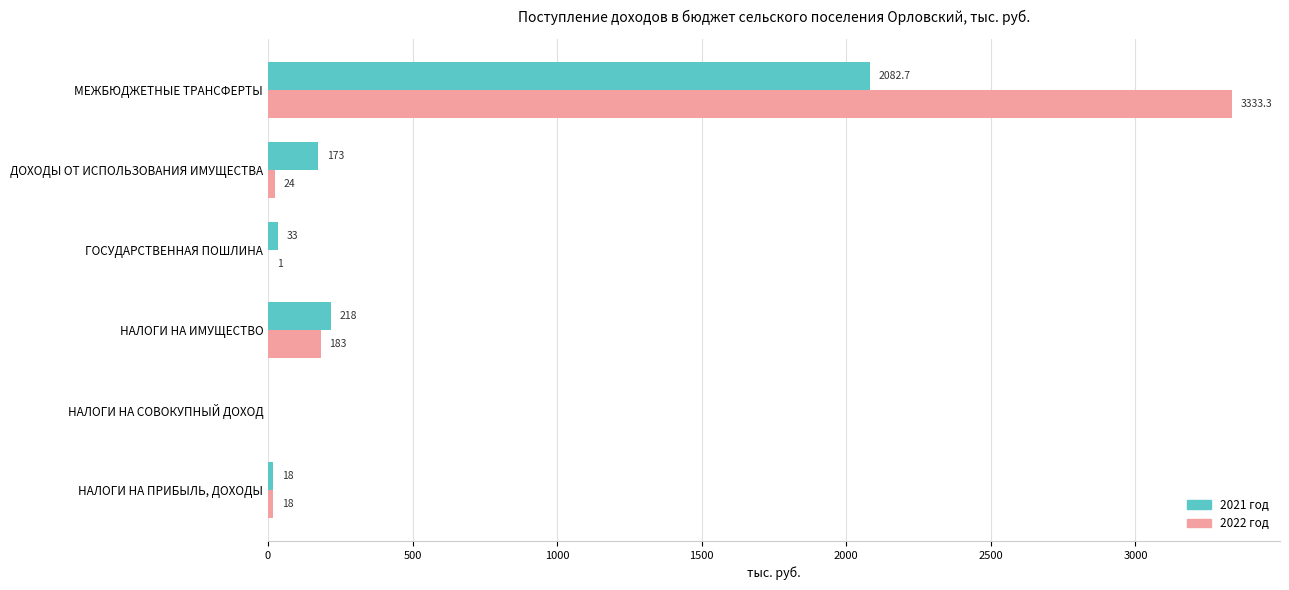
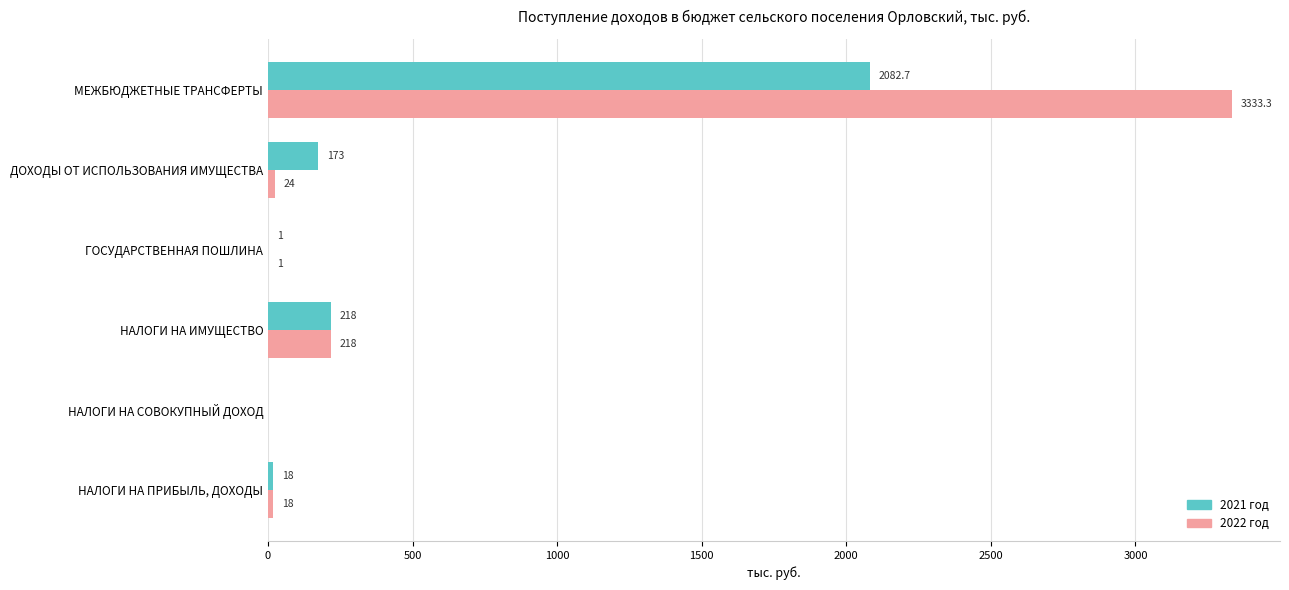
  {
    "2021 год": {
      "МЕЖБЮДЖЕТНЫЕ ТРАНСФЕРТЫ": 2082.7,
      "ДОХОДЫ ОТ ИСПОЛЬЗОВАНИЯ ИМУЩЕСТВА": 173,
-     "ГОСУДАРСТВЕННАЯ ПОШЛИНА": 33,
+     "ГОСУДАРСТВЕННАЯ ПОШЛИНА": 1,
      "НАЛОГИ НА ИМУЩЕСТВО": 218,
      "НАЛОГИ НА ПРИБЫЛЬ, ДОХОДЫ": 18
    },
    "2022 год": {
      "МЕЖБЮДЖЕТНЫЕ ТРАНСФЕРТЫ": 3333.3,
      "ДОХОДЫ ОТ ИСПОЛЬЗОВАНИЯ ИМУЩЕСТВА": 24,
      "ГОСУДАРСТВЕННАЯ ПОШЛИНА": 1,
-     "НАЛОГИ НА ИМУЩЕСТВО": 183,
+     "НАЛОГИ НА ИМУЩЕСТВО": 218,
      "НАЛОГИ НА ПРИБЫЛЬ, ДОХОДЫ": 18
    }
  }
